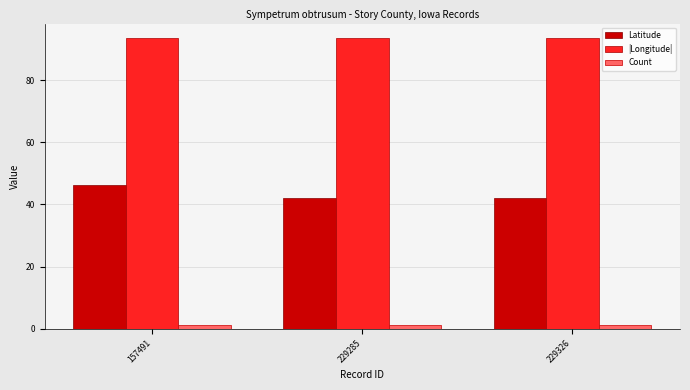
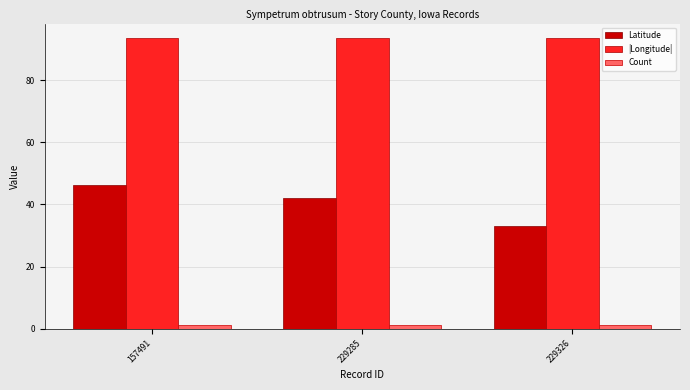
  {
    "Latitude": {
      "157491": 46,
      "229285": 42,
-     "229326": 42
+     "229326": 33
    },
    "|Longitude|": {
      "157491": 94,
      "229285": 94,
      "229326": 94
    },
    "Count": {
      "157491": 1,
      "229285": 1,
      "229326": 1
    }
  }
